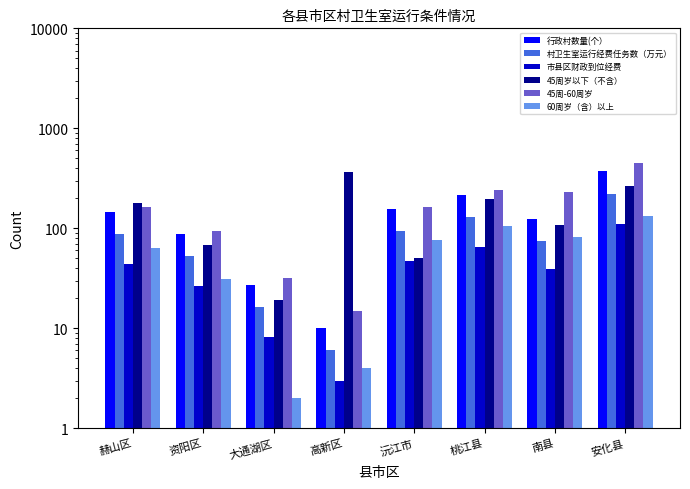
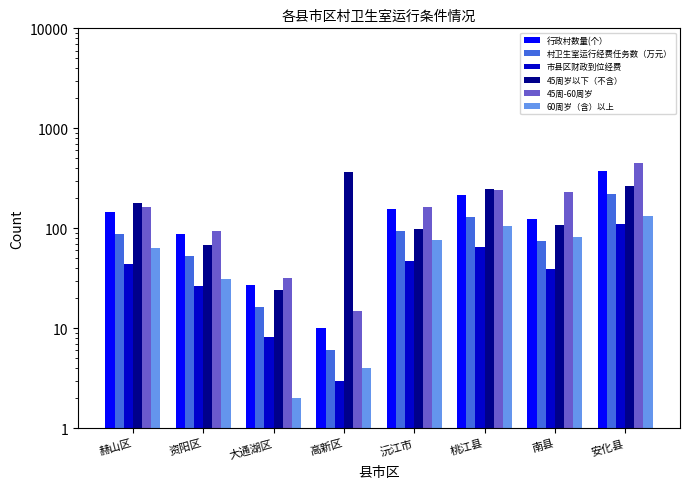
  {
    "45周岁以下（不含）": {
      "赫山区": 180,
      "资阳区": 70,
-     "大通湖区": 19,
+     "大通湖区": 24,
      "高新区": 370,
-     "沅江市": 50,
-     "桃江县": 200,
+     "沅江市": 100,
+     "桃江县": 250,
      "南县": 110,
      "安化县": 270
    }
  }
